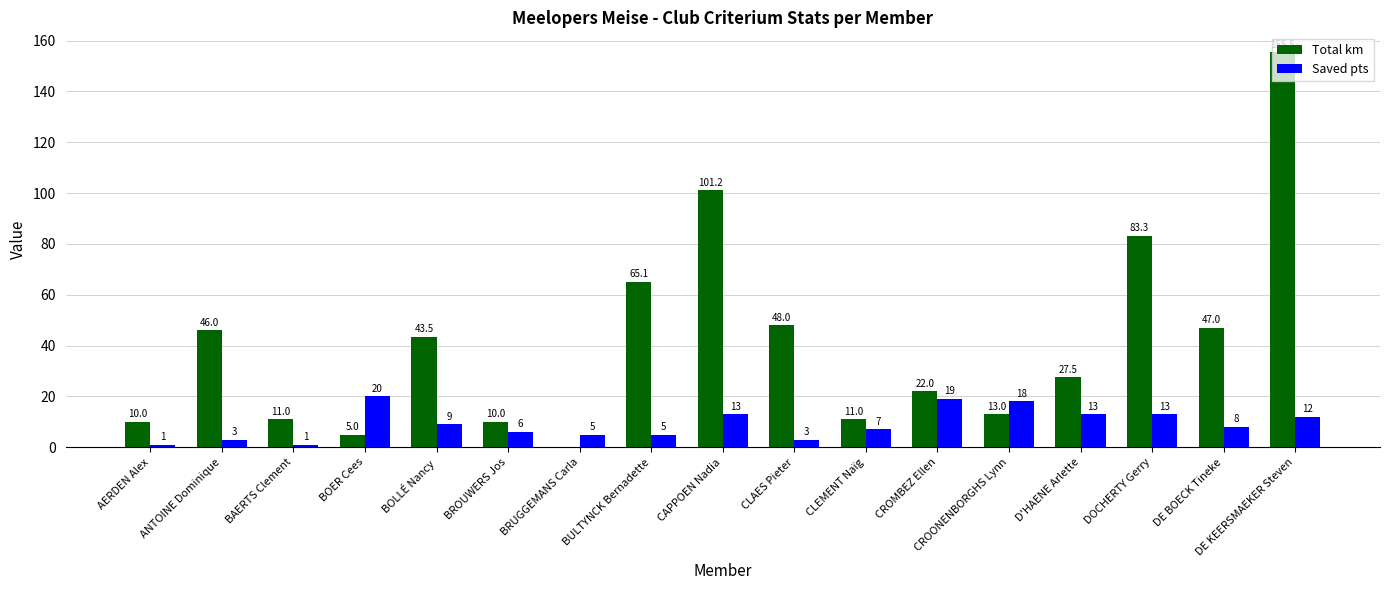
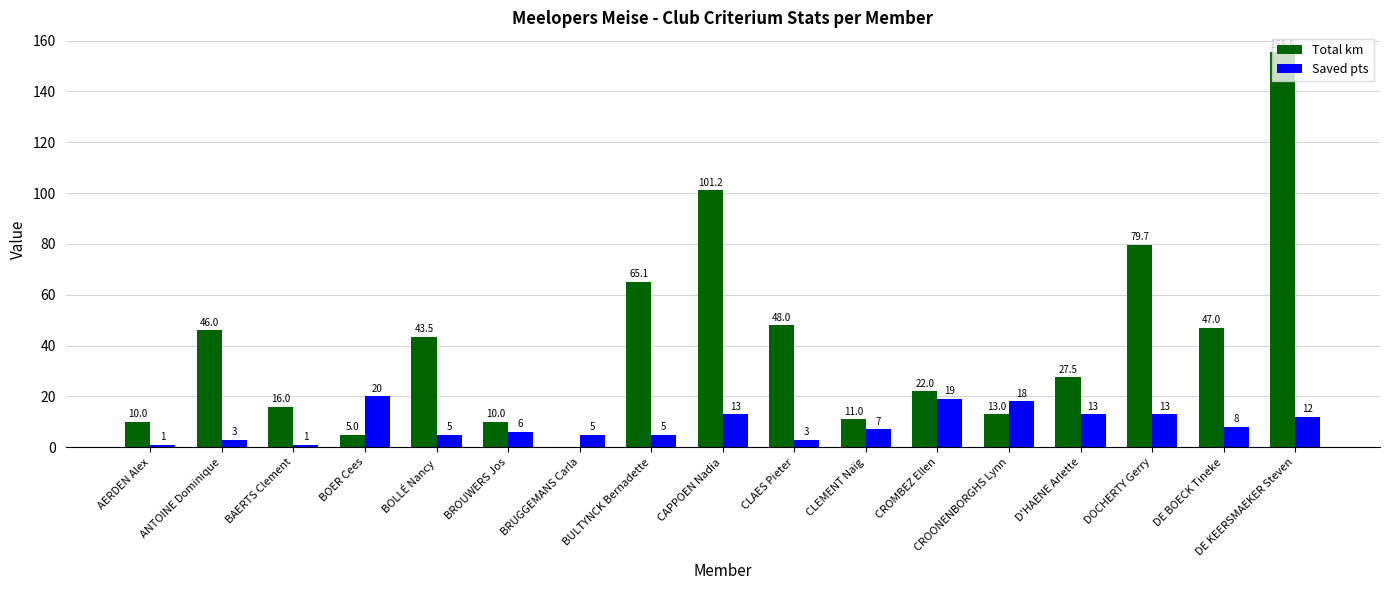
  {
    "Total km": {
      "AERDEN Alex": 10.0,
      "ANTOINE Dominique": 46.0,
-     "BAERTS Clement": 11.0,
+     "BAERTS Clement": 16.0,
      "BOER Cees": 5.0,
      "BOLLÉ Nancy": 43.5,
      "BROUWERS Jos": 10.0,
      "BULTYNCK Bernadette": 65.1,
      "CAPPOEN Nadia": 101.2,
      "CLAES Pieter": 48.0,
      "CLEMENT Naïg": 11.0,
      "CROMBEZ Ellen": 22.0,
      "CROONENBORGHS Lynn": 13.0,
      "D'HAENE Arlette": 27.5,
-     "DOCHERTY Gerry": 83.3,
+     "DOCHERTY Gerry": 79.7,
      "DE BOECK Tineke": 47.0
    },
    "Saved pts": {
      "AERDEN Alex": 1,
      "ANTOINE Dominique": 3,
      "BAERTS Clement": 1,
      "BOER Cees": 20,
-     "BOLLÉ Nancy": 9,
+     "BOLLÉ Nancy": 5,
      "BROUWERS Jos": 6,
      "BRUGGEMANS Carla": 5,
      "BULTYNCK Bernadette": 5,
      "CAPPOEN Nadia": 13,
      "CLAES Pieter": 3,
      "CLEMENT Naïg": 7,
      "CROMBEZ Ellen": 19,
      "CROONENBORGHS Lynn": 18,
      "D'HAENE Arlette": 13,
      "DOCHERTY Gerry": 13,
      "DE BOECK Tineke": 8,
      "DE KEERSMAEKER Steven": 12
    }
  }
